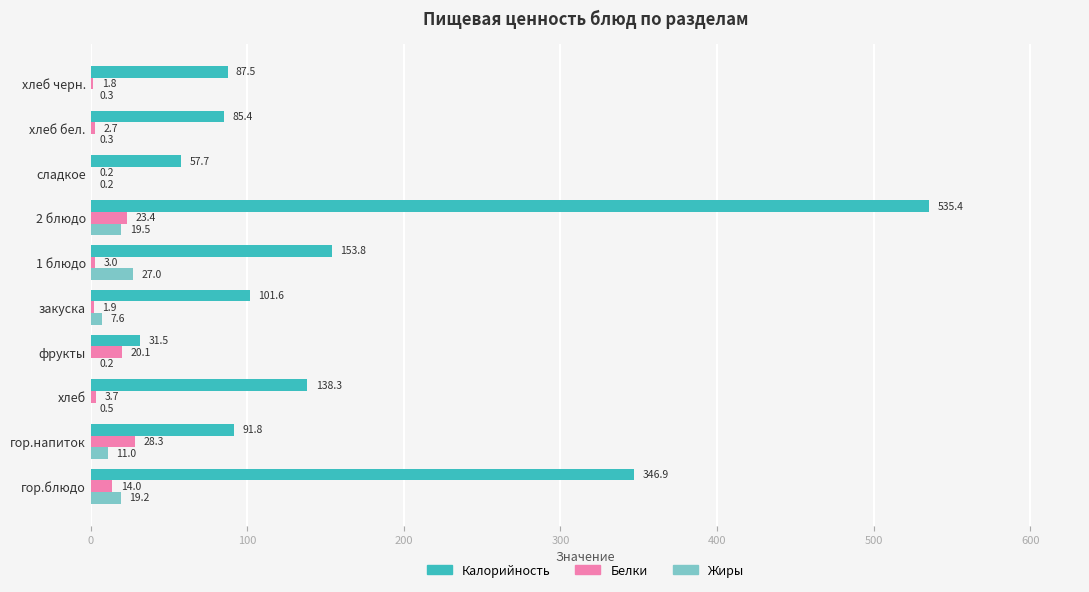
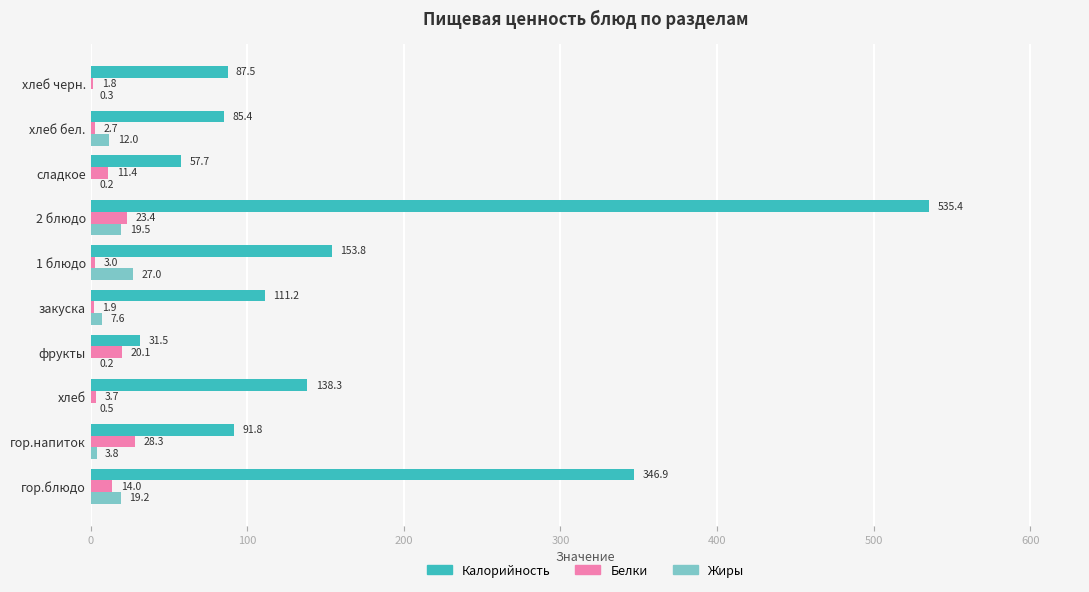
  {
    "Калорийность": {
      "хлеб черн.": 87.5,
      "хлеб бел.": 85.4,
      "сладкое": 57.7,
      "2 блюдо": 535.4,
      "1 блюдо": 153.8,
-     "закуска": 101.6,
+     "закуска": 111.2,
      "фрукты": 31.5,
      "хлеб": 138.3,
      "гор.напиток": 91.8,
      "гор.блюдо": 346.9
    },
    "Белки": {
      "хлеб черн.": 1.8,
      "хлеб бел.": 2.7,
-     "сладкое": 0.2,
+     "сладкое": 11.4,
      "2 блюдо": 23.4,
      "1 блюдо": 3.0,
      "закуска": 1.9,
      "фрукты": 20.1,
      "хлеб": 3.7,
      "гор.напиток": 28.3,
      "гор.блюдо": 14.0
    },
    "Жиры": {
      "хлеб черн.": 0.3,
-     "хлеб бел.": 0.3,
+     "хлеб бел.": 12.0,
      "сладкое": 0.2,
      "2 блюдо": 19.5,
      "1 блюдо": 27.0,
      "закуска": 7.6,
      "фрукты": 0.2,
      "хлеб": 0.5,
-     "гор.напиток": 11.0,
+     "гор.напиток": 3.8,
      "гор.блюдо": 19.2
    }
  }
